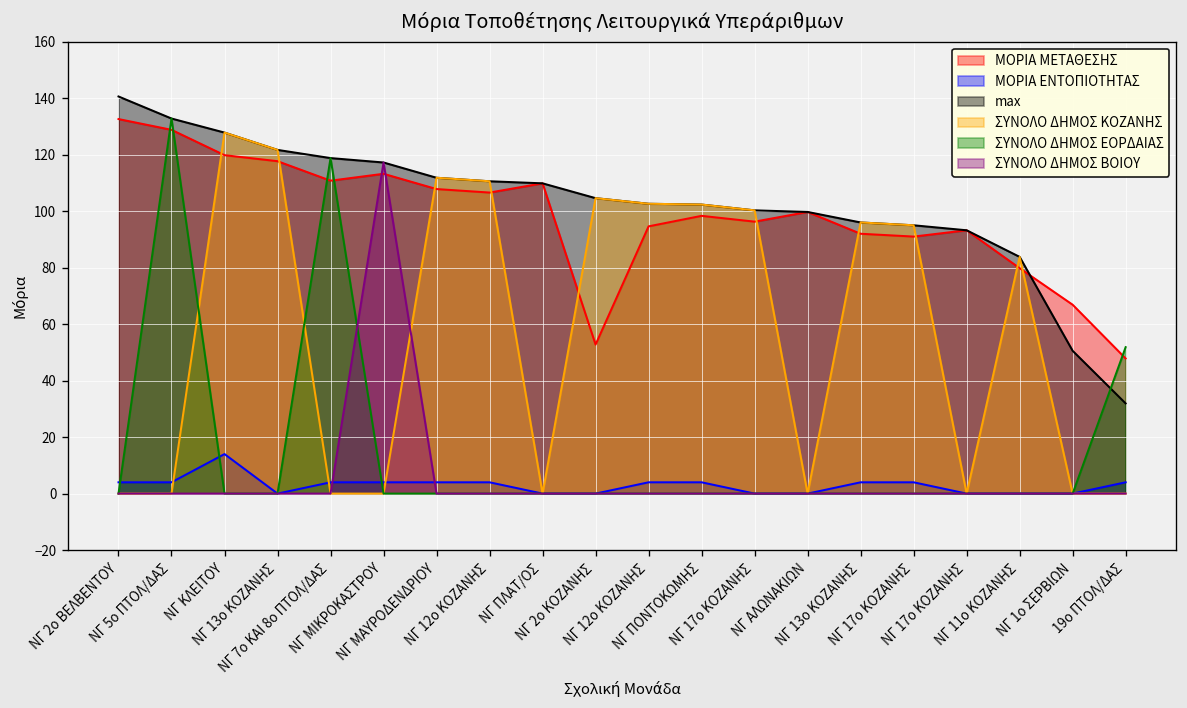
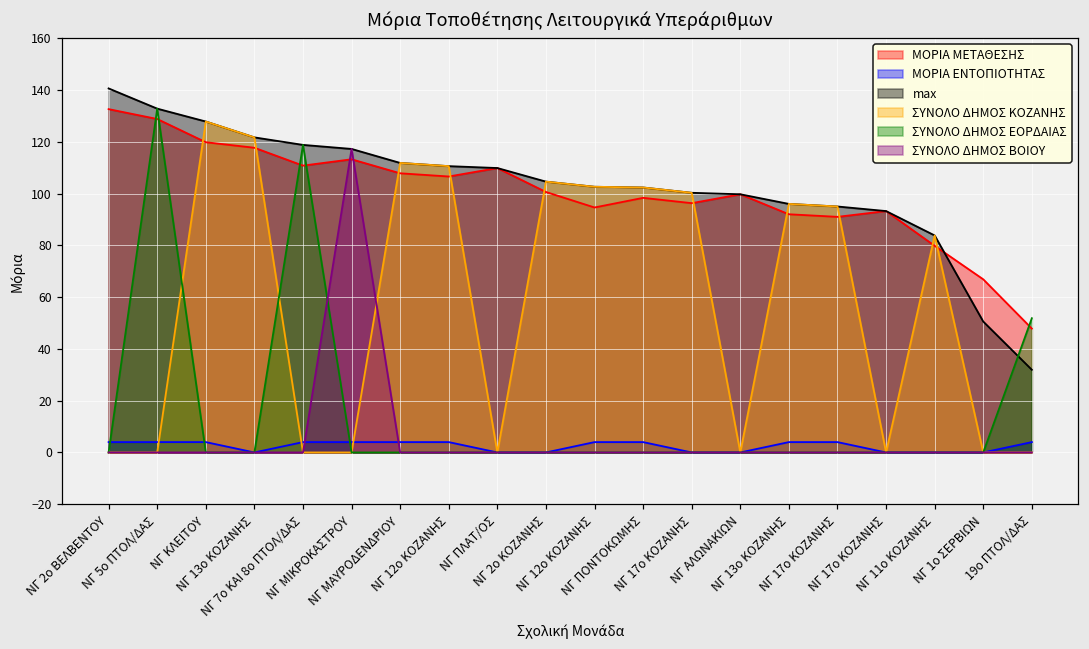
  {
    "ΜΟΡΙΑ ΜΕΤΑΘΕΣΗΣ": {
      "ΝΓ 2ο ΒΕΛΒΕΝΤΟΥ": 133,
      "ΝΓ 5ο ΠΤΟΛ/ΔΑΣ": 129,
      "ΝΓ ΚΛΕΙΤΟΥ": 120,
      "ΝΓ 7ο ΚΑΙ 8ο ΠΤΟΛ/ΔΑΣ": 111,
      "ΝΓ ΜΙΚΡΟΚΑΣΤΡΟΥ": 113,
      "ΝΓ ΜΑΥΡΟΔΕΝΔΡΙΟΥ": 108,
-     "ΝΓ 2ο ΚΟΖΑΝΗΣ": 53,
+     "ΝΓ 2ο ΚΟΖΑΝΗΣ": 101,
      "ΝΓ ΠΟΝΤΟΚΩΜΗΣ": 98,
      "ΝΓ 11ο ΚΟΖΑΝΗΣ": 80,
      "ΝΓ 1ο ΣΕΡΒΙΩΝ": 67,
      "19ο ΠΤΟΛ/ΔΑΣ": 48
    },
    "ΜΟΡΙΑ ΕΝΤΟΠΙΟΤΗΤΑΣ": {
      "ΝΓ 2ο ΒΕΛΒΕΝΤΟΥ": 4,
      "ΝΓ 5ο ΠΤΟΛ/ΔΑΣ": 4,
-     "ΝΓ ΚΛΕΙΤΟΥ": 14,
+     "ΝΓ ΚΛΕΙΤΟΥ": 4,
      "ΝΓ 7ο ΚΑΙ 8ο ΠΤΟΛ/ΔΑΣ": 4,
      "ΝΓ ΜΙΚΡΟΚΑΣΤΡΟΥ": 4,
      "ΝΓ ΜΑΥΡΟΔΕΝΔΡΙΟΥ": 4,
      "ΝΓ ΠΟΝΤΟΚΩΜΗΣ": 4,
      "19ο ΠΤΟΛ/ΔΑΣ": 4
    },
    "max": {
      "ΝΓ 2ο ΒΕΛΒΕΝΤΟΥ": 141,
      "ΝΓ 1ο ΣΕΡΒΙΩΝ": 51,
      "19ο ΠΤΟΛ/ΔΑΣ": 32
    },
    "ΣΥΝΟΛΟ ΔΗΜΟΣ ΕΟΡΔΑΙΑΣ": {
      "19ο ΠΤΟΛ/ΔΑΣ": 52
    }
  }
